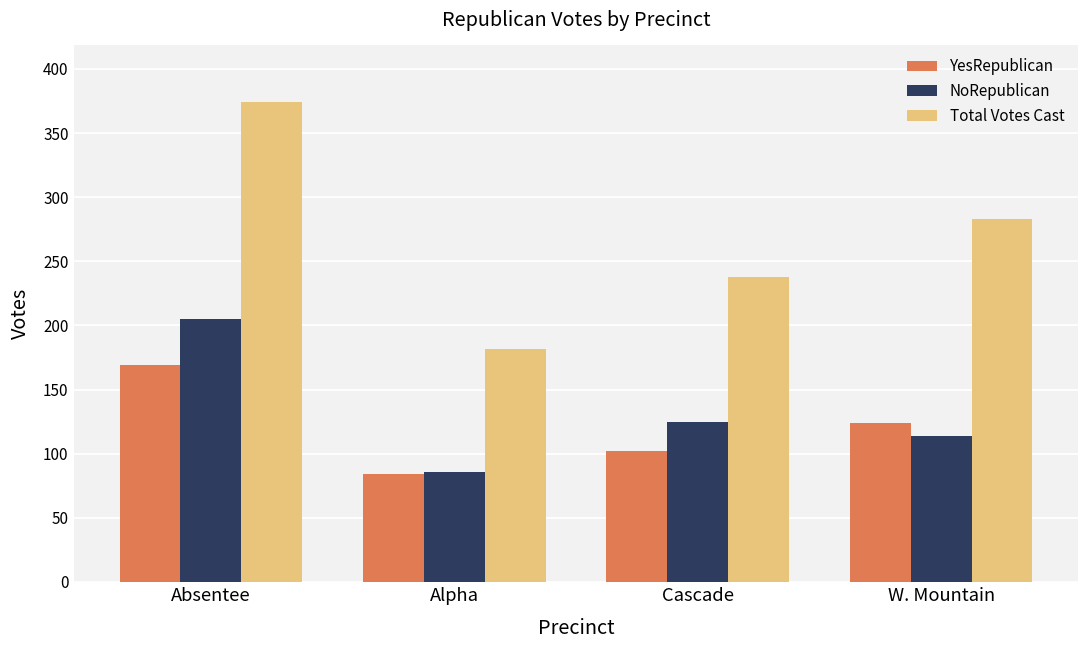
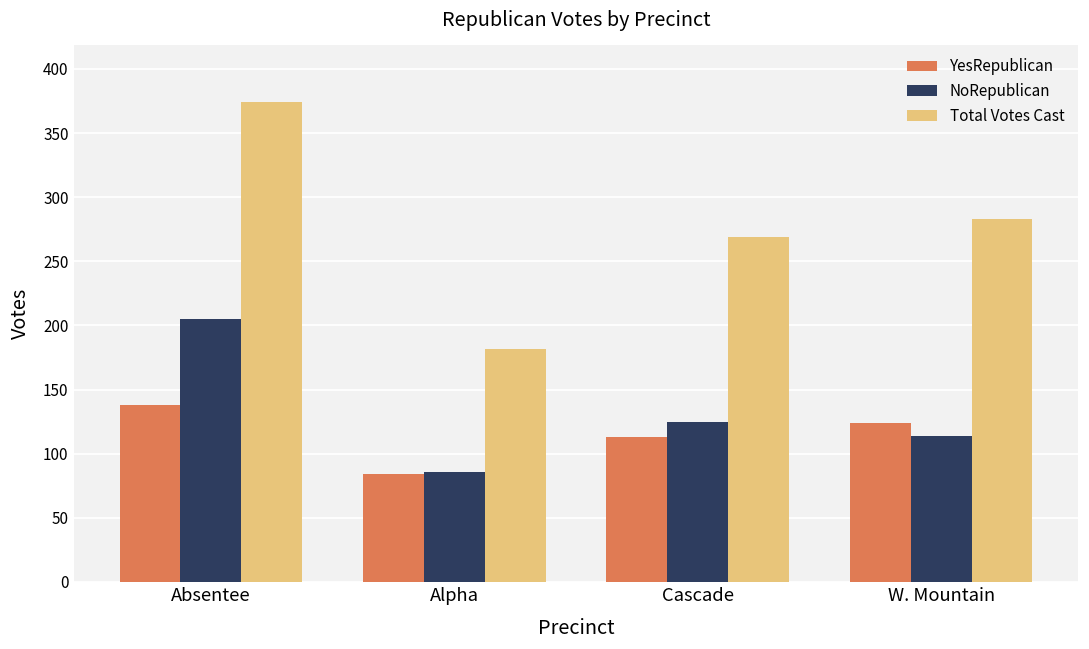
  {
    "YesRepublican": {
-     "Absentee": 169,
+     "Absentee": 138,
      "Alpha": 84,
-     "Cascade": 102,
+     "Cascade": 113,
      "W. Mountain": 124
    },
    "NoRepublican": {
      "Absentee": 205,
      "Alpha": 86,
      "Cascade": 125,
      "W. Mountain": 114
    },
    "Total Votes Cast": {
      "Absentee": 374,
      "Alpha": 182,
-     "Cascade": 238,
+     "Cascade": 269,
      "W. Mountain": 283
    }
  }
